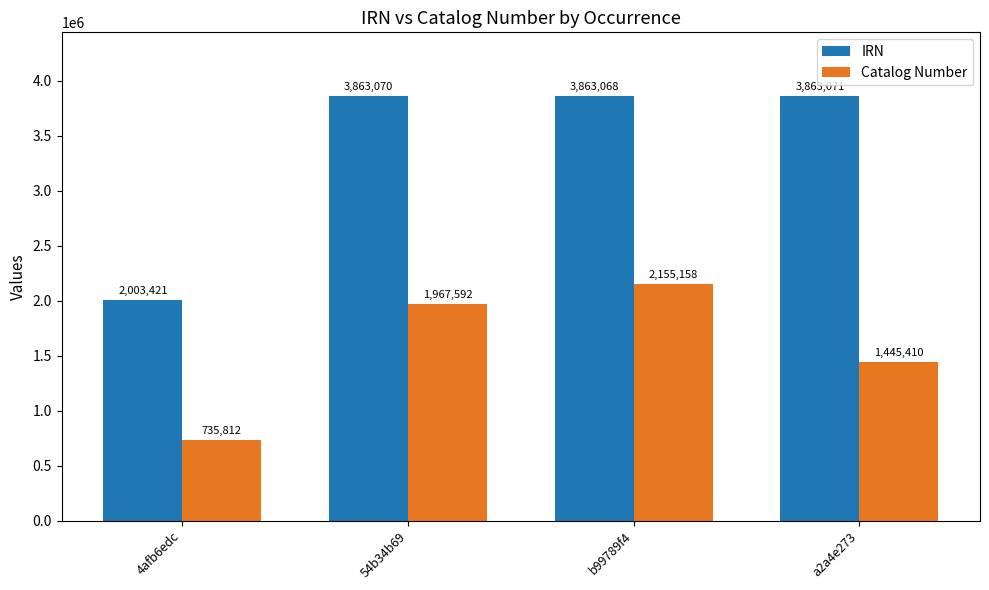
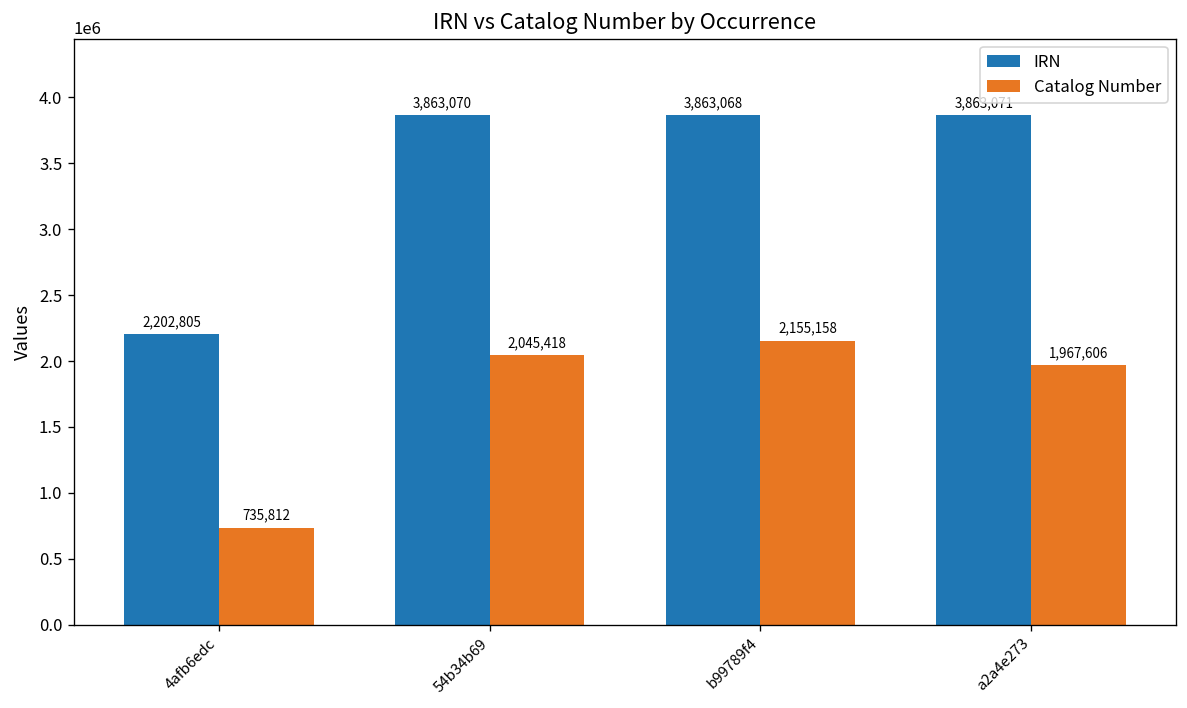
  {
    "IRN": {
-     "4afb6edc": "2,003,421",
+     "4afb6edc": "2,202,805",
      "54b34b69": "3,863,070",
      "b99789f4": "3,863,068"
    },
    "Catalog Number": {
      "4afb6edc": "735,812",
-     "54b34b69": "1,967,592",
+     "54b34b69": "2,045,418",
      "b99789f4": "2,155,158",
-     "a2a4e273": "1,445,410"
+     "a2a4e273": "1,967,606"
    }
  }
